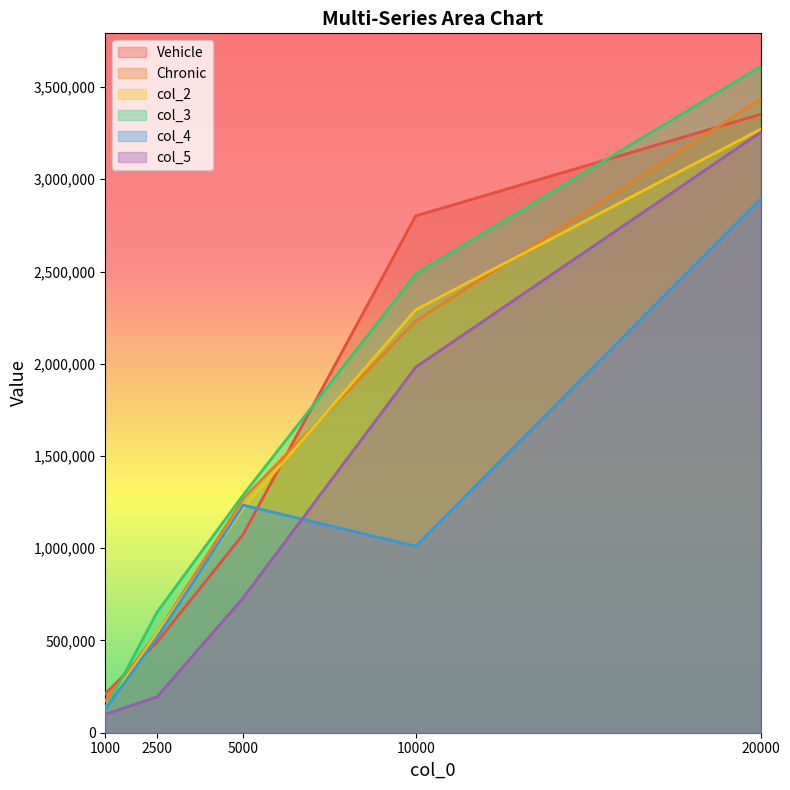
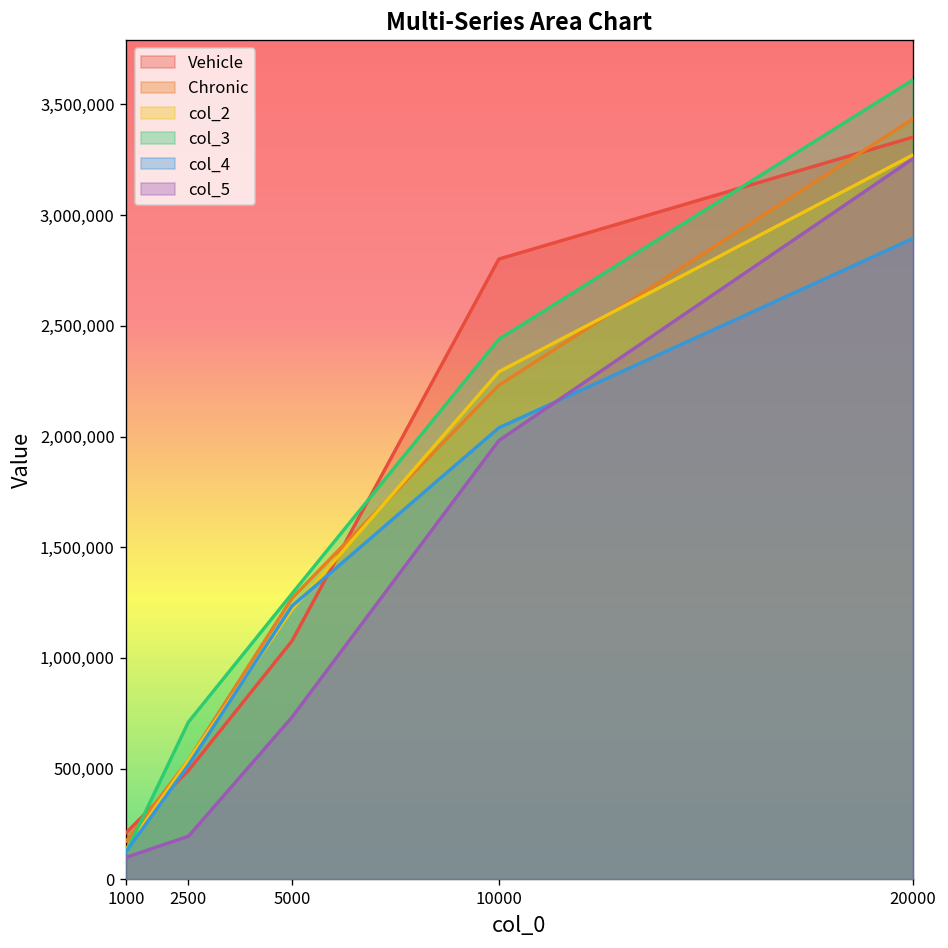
  {
    "col_3": {
-     "2500": "650,000",
+     "2500": "710,000",
      "5000": "1,290,000",
-     "10000": "2,490,000",
+     "10000": "2,440,000",
      "20000": "3,610,000"
    },
    "col_4": {
      "2500": "520,000",
      "5000": "1,230,000",
-     "10000": "1,010,000",
+     "10000": "2,040,000",
      "20000": "2,890,000"
    },
    "col_5": {
      "1000": "100,000",
      "2500": "190,000",
      "5000": "730,000",
      "10000": "1,980,000",
      "20000": "3,250,000"
    }
  }
